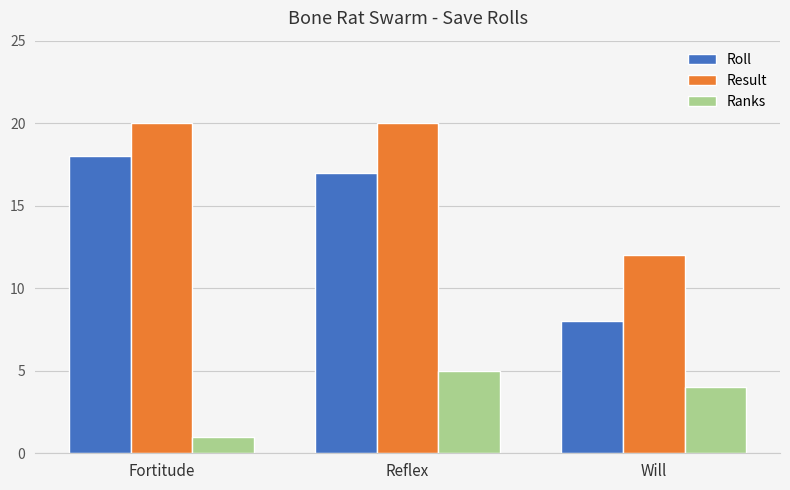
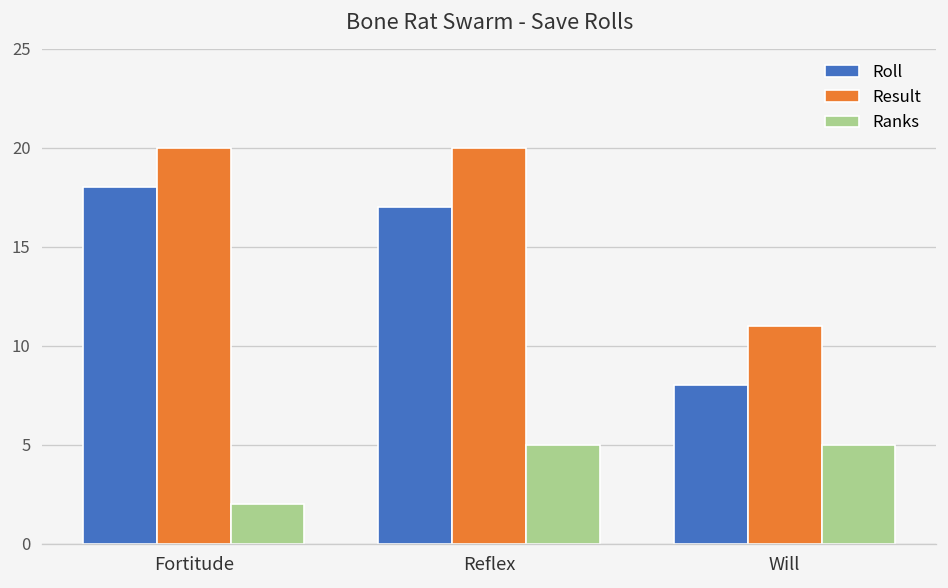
  {
    "Roll": {
      "Fortitude": 18,
      "Reflex": 17,
      "Will": 8
    },
    "Result": {
      "Fortitude": 20,
      "Reflex": 20,
-     "Will": 12
+     "Will": 11
    },
    "Ranks": {
-     "Fortitude": 1,
+     "Fortitude": 2,
      "Reflex": 5,
-     "Will": 4
+     "Will": 5
    }
  }
